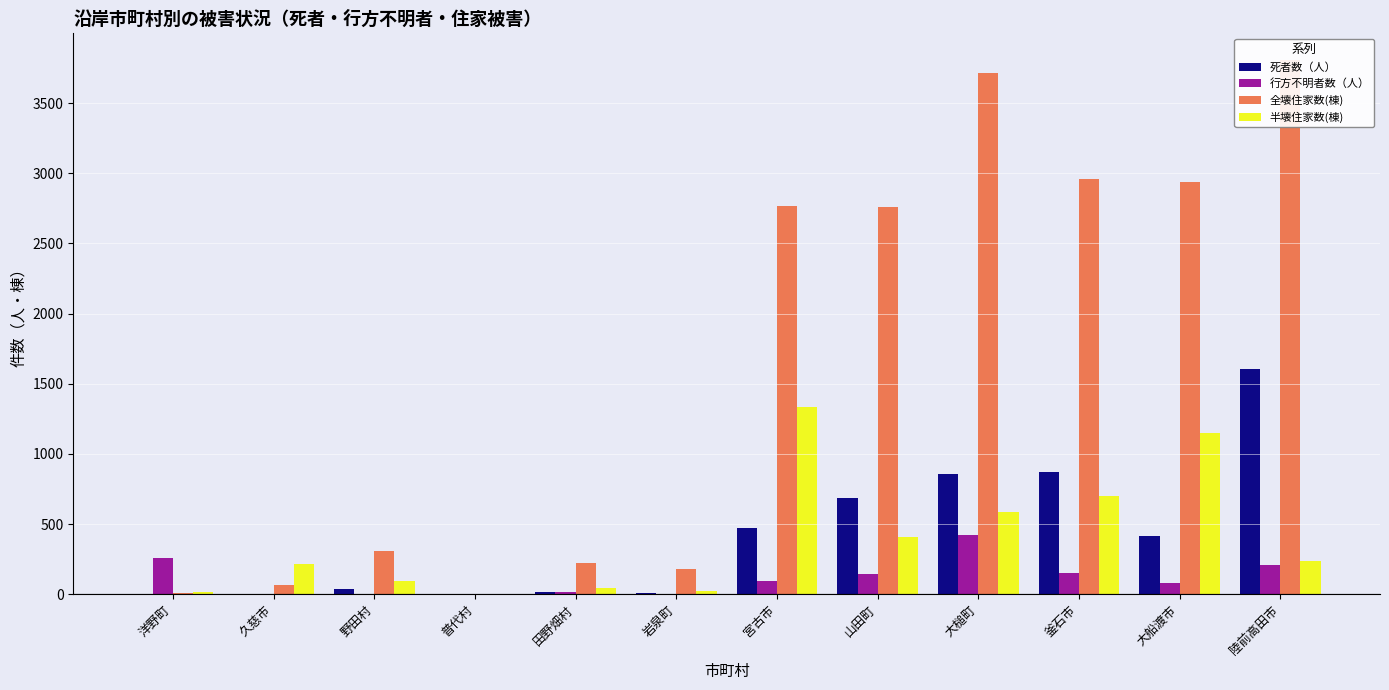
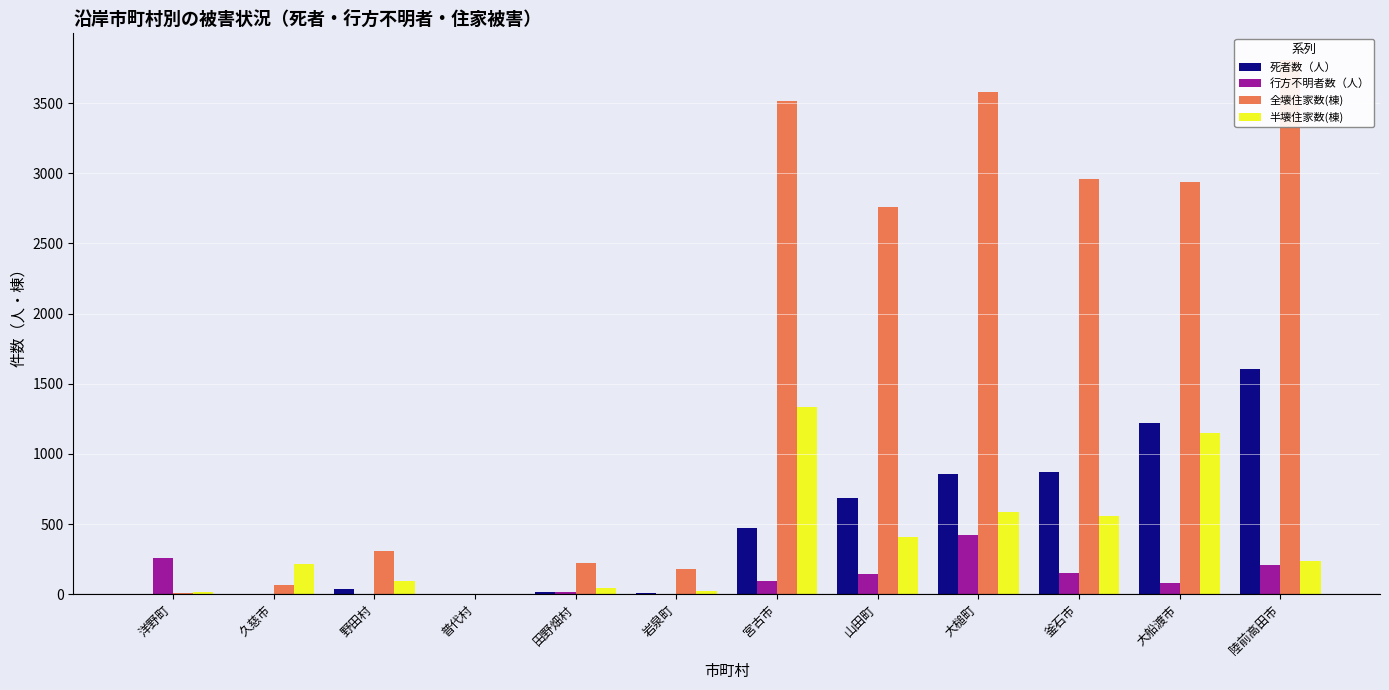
  {
    "死者数（人）": {
      "洋野町": 0,
      "野田村": 40,
      "普代村": 0,
      "宮古市": 470,
      "山田町": 690,
      "大槌町": 850,
      "釜石市": 870,
-     "大船渡市": 420,
+     "大船渡市": 1220,
      "陸前高田市": 1600
    },
    "行方不明者数（人）": {
      "洋野町": 260,
      "野田村": 0,
      "岩泉町": 0,
      "宮古市": 90,
      "山田町": 150,
      "大槌町": 420,
      "釜石市": 150,
      "大船渡市": 80,
      "陸前高田市": 210
    },
    "全壊住家数(棟)": {
      "久慈市": 70,
      "野田村": 310,
      "普代村": 0,
      "田野畑村": 230,
      "岩泉町": 180,
-     "宮古市": 2770,
+     "宮古市": 3510,
      "山田町": 2760,
-     "大槌町": 3710,
+     "大槌町": 3580,
      "釜石市": 2960,
      "大船渡市": 2940
    },
    "半壊住家数(棟)": {
      "久慈市": 210,
      "野田村": 100,
      "普代村": 0,
      "田野畑村": 50,
      "岩泉町": 20,
      "宮古市": 1330,
      "山田町": 410,
      "大槌町": 590,
-     "釜石市": 700,
+     "釜石市": 560,
      "大船渡市": 1150,
      "陸前高田市": 240
    }
  }
